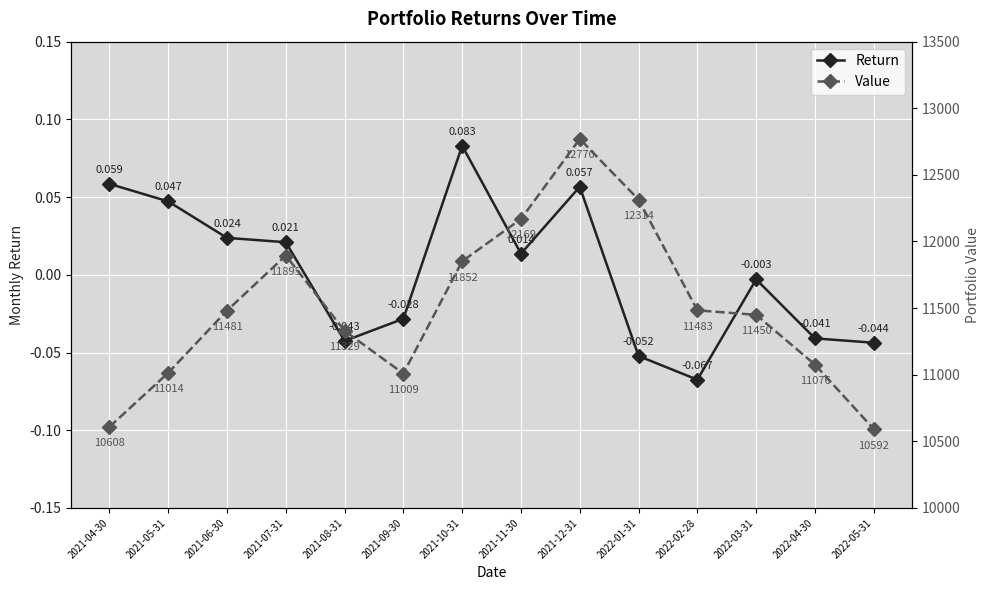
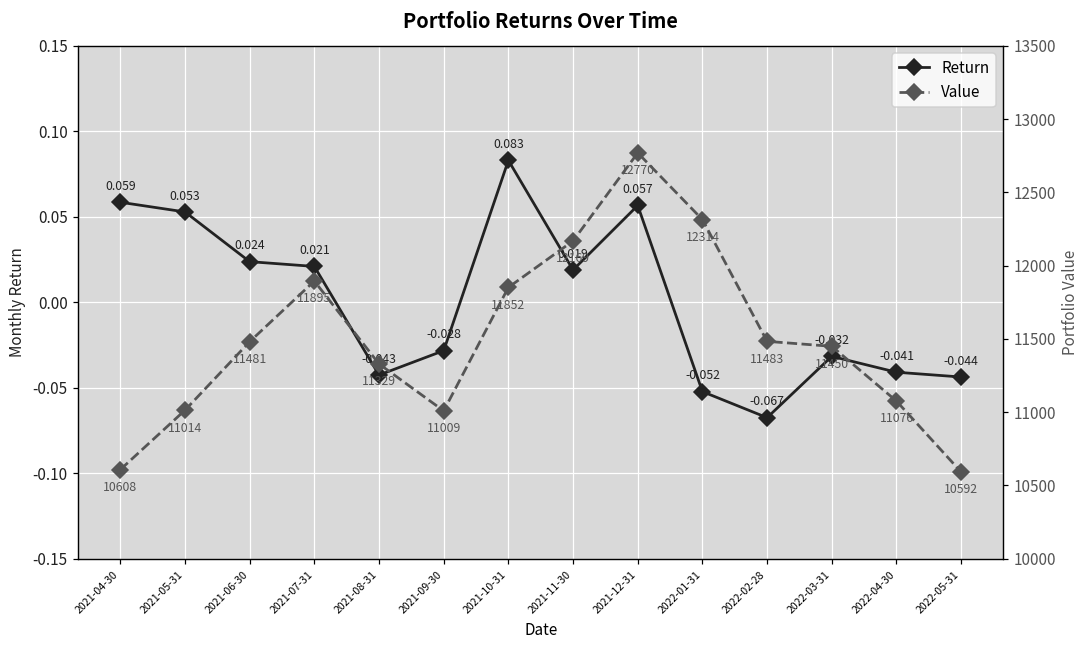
  {
    "Return": {
      "2021-04-30": 0.059,
-     "2021-05-31": 0.047,
+     "2021-05-31": 0.053,
      "2021-06-30": 0.024,
      "2021-07-31": 0.021,
      "2021-09-30": -0.028,
      "2021-10-31": 0.083,
-     "2021-11-30": 0.014,
+     "2021-11-30": 0.019,
      "2021-12-31": 0.057,
      "2022-01-31": -0.052,
      "2022-02-28": -0.067,
-     "2022-03-31": -0.003,
+     "2022-03-31": -0.032,
      "2022-04-30": -0.041,
      "2022-05-31": -0.044
    },
    "Value": {
      "2021-04-30": 10608,
      "2021-05-31": 11014,
      "2021-06-30": 11481,
      "2021-07-31": 11895,
      "2021-09-30": 11009,
      "2021-10-31": 11852,
      "2021-12-31": 12770,
      "2022-01-31": 12314,
      "2022-02-28": 11483,
      "2022-03-31": 11450,
      "2022-04-30": 11076,
      "2022-05-31": 10592
    }
  }
